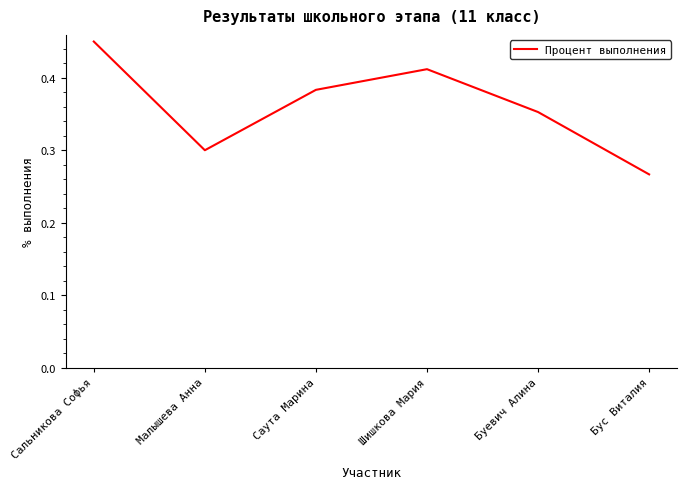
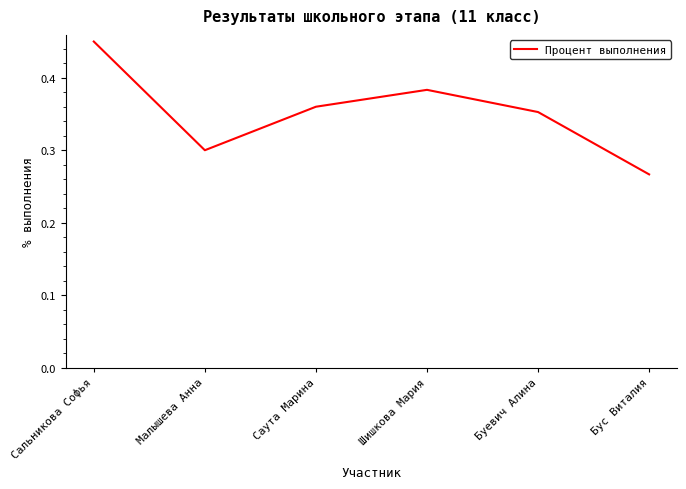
  {
    "Сальникова Софья": 0.45,
    "Малышева Анна": 0.30,
-   "Саута Марина": 0.38,
-   "Шишкова Мария": 0.41,
+   "Саута Марина": 0.36,
+   "Шишкова Мария": 0.38,
    "Буевич Алина": 0.35,
    "Бус Виталия": 0.27
  }
